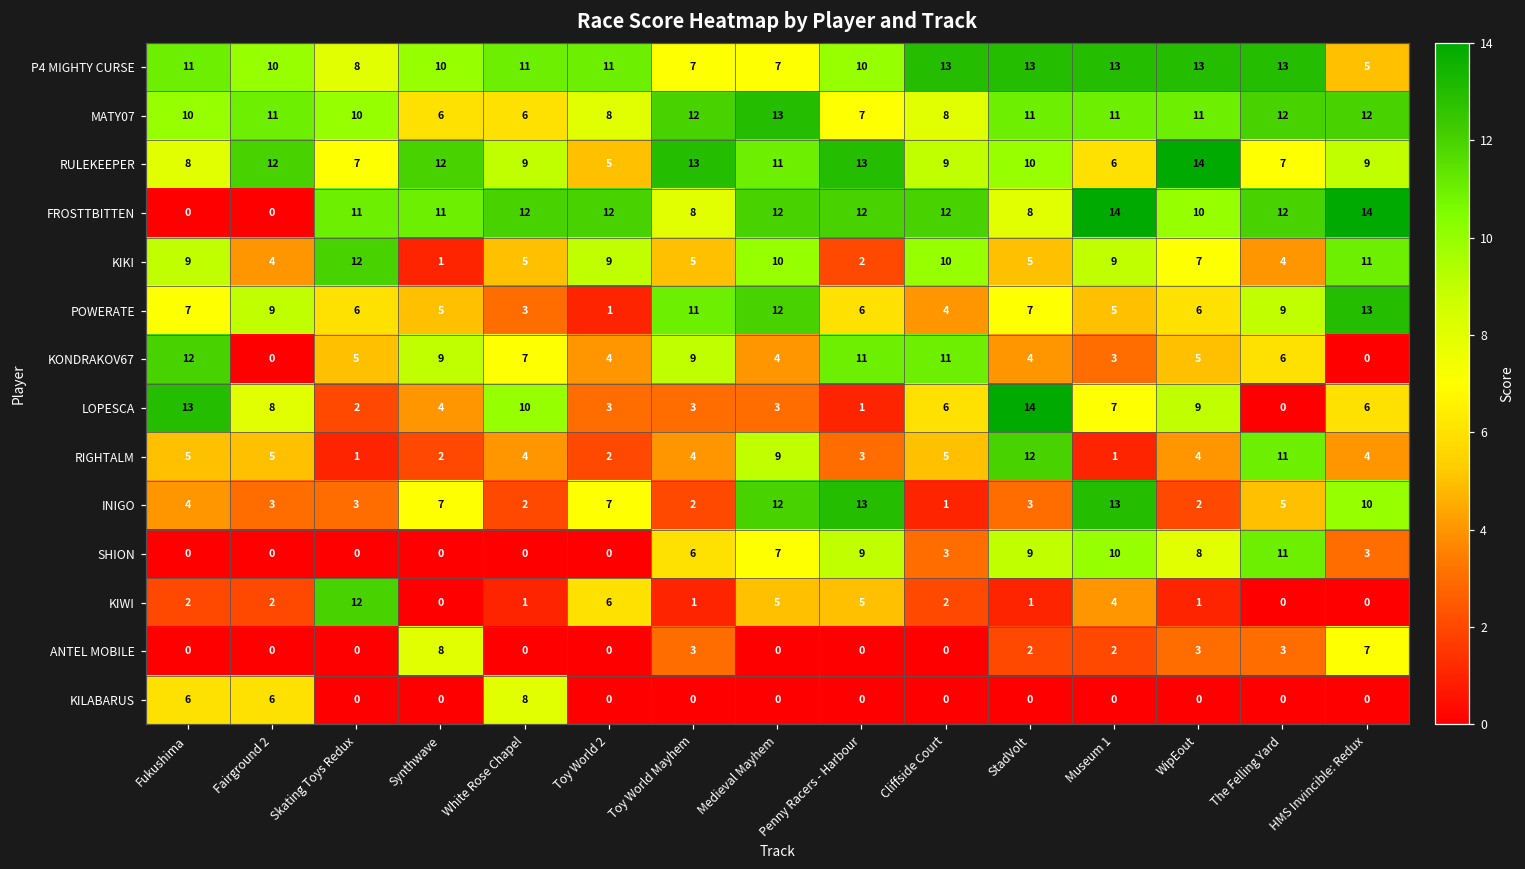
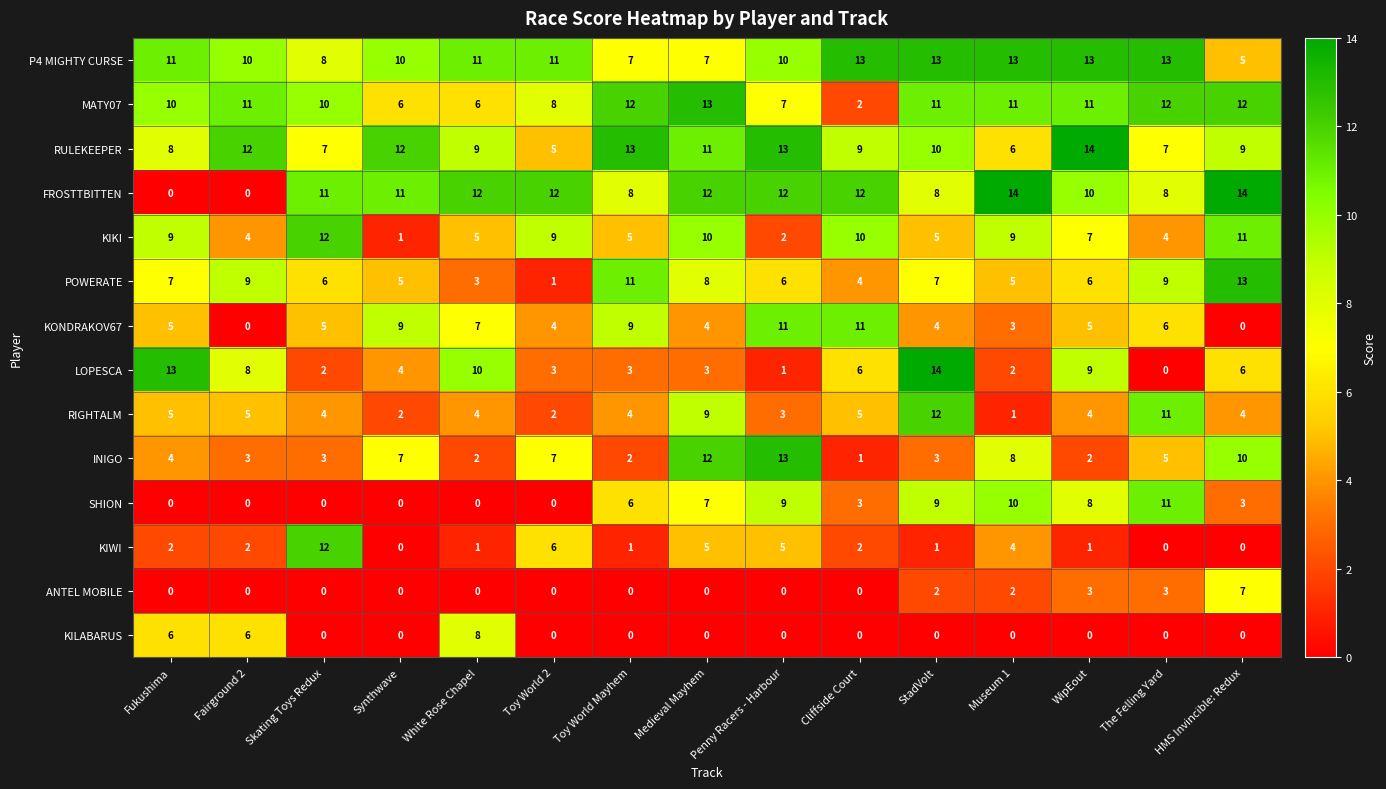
  {
    "MATY07": {
      "Fukushima": 10,
      "Fairground 2": 11,
      "Skating Toys Redux": 10,
      "Synthwave": 6,
      "White Rose Chapel": 6,
      "Toy World 2": 8,
      "Toy World Mayhem": 12,
      "Medieval Mayhem": 13,
      "Penny Racers - Harbour": 7,
-     "Cliffside Court": 8,
+     "Cliffside Court": 2,
      "StadVolt": 11,
      "Museum 1": 11,
      "WipEout": 11,
      "The Felling Yard": 12,
      "HMS Invincible: Redux": 12
    },
    "FROSTTBITTEN": {
      "Fukushima": 0,
      "Fairground 2": 0,
      "Skating Toys Redux": 11,
      "Synthwave": 11,
      "White Rose Chapel": 12,
      "Toy World 2": 12,
      "Toy World Mayhem": 8,
      "Medieval Mayhem": 12,
      "Penny Racers - Harbour": 12,
      "Cliffside Court": 12,
      "StadVolt": 8,
      "Museum 1": 14,
      "WipEout": 10,
-     "The Felling Yard": 12,
+     "The Felling Yard": 8,
      "HMS Invincible: Redux": 14
    },
    "POWERATE": {
      "Fukushima": 7,
      "Fairground 2": 9,
      "Skating Toys Redux": 6,
      "Synthwave": 5,
      "White Rose Chapel": 3,
      "Toy World 2": 1,
      "Toy World Mayhem": 11,
-     "Medieval Mayhem": 12,
+     "Medieval Mayhem": 8,
      "Penny Racers - Harbour": 6,
      "Cliffside Court": 4,
      "StadVolt": 7,
      "Museum 1": 5,
      "WipEout": 6,
      "The Felling Yard": 9,
      "HMS Invincible: Redux": 13
    },
    "KONDRAKOV67": {
-     "Fukushima": 12,
+     "Fukushima": 5,
      "Fairground 2": 0,
      "Skating Toys Redux": 5,
      "Synthwave": 9,
      "White Rose Chapel": 7,
      "Toy World 2": 4,
      "Toy World Mayhem": 9,
      "Medieval Mayhem": 4,
      "Penny Racers - Harbour": 11,
      "Cliffside Court": 11,
      "StadVolt": 4,
      "Museum 1": 3,
      "WipEout": 5,
      "The Felling Yard": 6,
      "HMS Invincible: Redux": 0
    },
    "LOPESCA": {
      "Fukushima": 13,
      "Fairground 2": 8,
      "Skating Toys Redux": 2,
      "Synthwave": 4,
      "White Rose Chapel": 10,
      "Toy World 2": 3,
      "Toy World Mayhem": 3,
      "Medieval Mayhem": 3,
      "Penny Racers - Harbour": 1,
      "Cliffside Court": 6,
      "StadVolt": 14,
-     "Museum 1": 7,
+     "Museum 1": 2,
      "WipEout": 9,
      "The Felling Yard": 0,
      "HMS Invincible: Redux": 6
    },
    "RIGHTALM": {
      "Fukushima": 5,
      "Fairground 2": 5,
-     "Skating Toys Redux": 1,
+     "Skating Toys Redux": 4,
      "Synthwave": 2,
      "White Rose Chapel": 4,
      "Toy World 2": 2,
      "Toy World Mayhem": 4,
      "Medieval Mayhem": 9,
      "Penny Racers - Harbour": 3,
      "Cliffside Court": 5,
      "StadVolt": 12,
      "Museum 1": 1,
      "WipEout": 4,
      "The Felling Yard": 11,
      "HMS Invincible: Redux": 4
    },
    "INIGO": {
      "Fukushima": 4,
      "Fairground 2": 3,
      "Skating Toys Redux": 3,
      "Synthwave": 7,
      "White Rose Chapel": 2,
      "Toy World 2": 7,
      "Toy World Mayhem": 2,
      "Medieval Mayhem": 12,
      "Penny Racers - Harbour": 13,
      "Cliffside Court": 1,
      "StadVolt": 3,
-     "Museum 1": 13,
+     "Museum 1": 8,
      "WipEout": 2,
      "The Felling Yard": 5,
      "HMS Invincible: Redux": 10
    },
    "ANTEL MOBILE": {
      "Fukushima": 0,
      "Fairground 2": 0,
      "Skating Toys Redux": 0,
-     "Synthwave": 8,
+     "Synthwave": 0,
      "White Rose Chapel": 0,
      "Toy World 2": 0,
-     "Toy World Mayhem": 3,
+     "Toy World Mayhem": 0,
      "Medieval Mayhem": 0,
      "Penny Racers - Harbour": 0,
      "Cliffside Court": 0,
      "StadVolt": 2,
      "Museum 1": 2,
      "WipEout": 3,
      "The Felling Yard": 3,
      "HMS Invincible: Redux": 7
    }
  }
